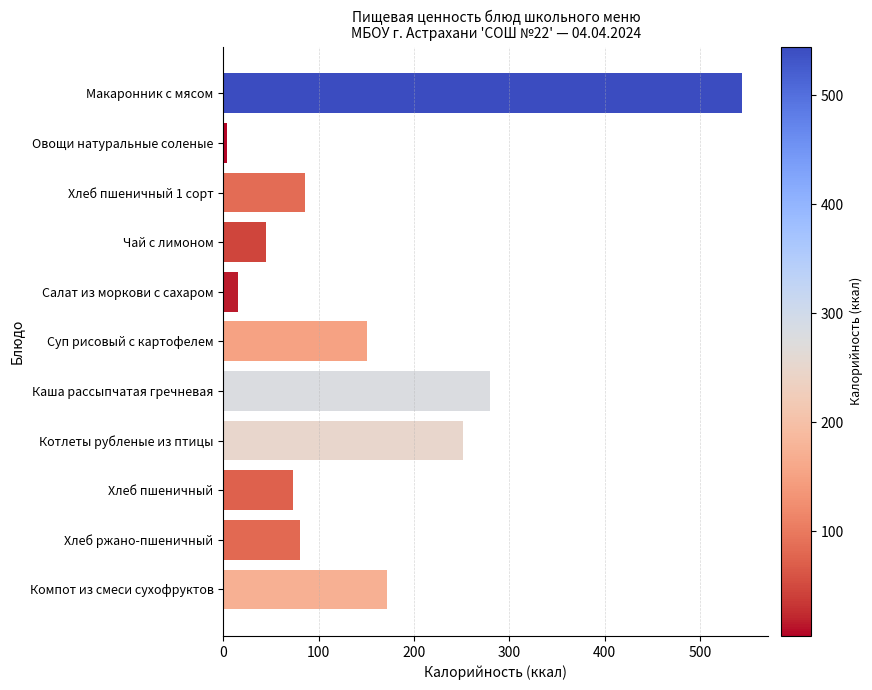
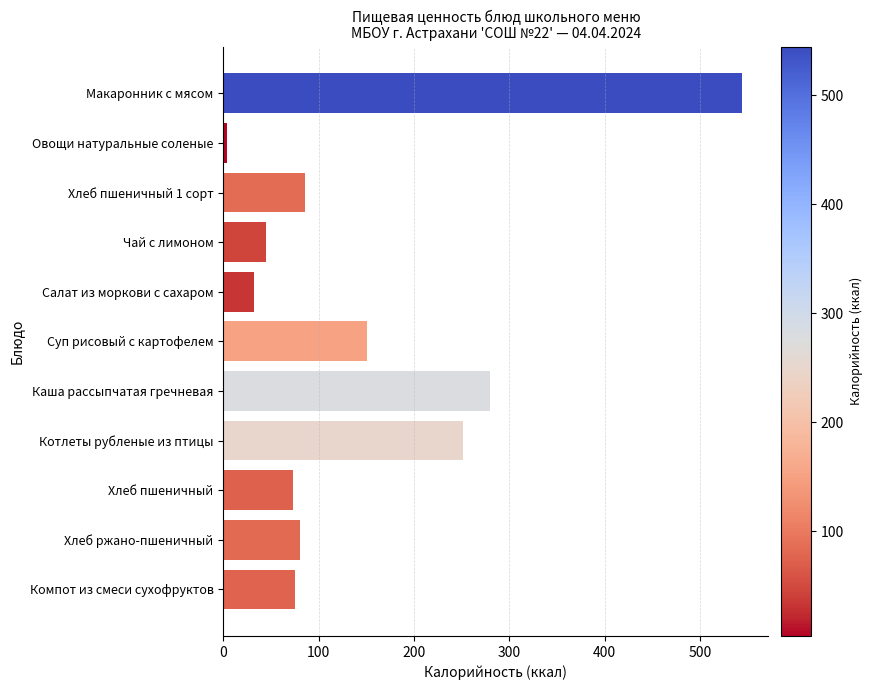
  {
    "Макаронник с мясом": 540,
    "Овощи натуральные соленые": 0,
    "Хлеб пшеничный 1 сорт": 90,
    "Чай с лимоном": 40,
-   "Салат из моркови с сахаром": 20,
+   "Салат из моркови с сахаром": 30,
    "Суп рисовый с картофелем": 150,
    "Каша рассыпчатая гречневая": 280,
    "Котлеты рубленые из птицы": 250,
    "Хлеб пшеничный": 70,
    "Хлеб ржано-пшеничный": 80,
-   "Компот из смеси сухофруктов": 170
+   "Компот из смеси сухофруктов": 70
  }
